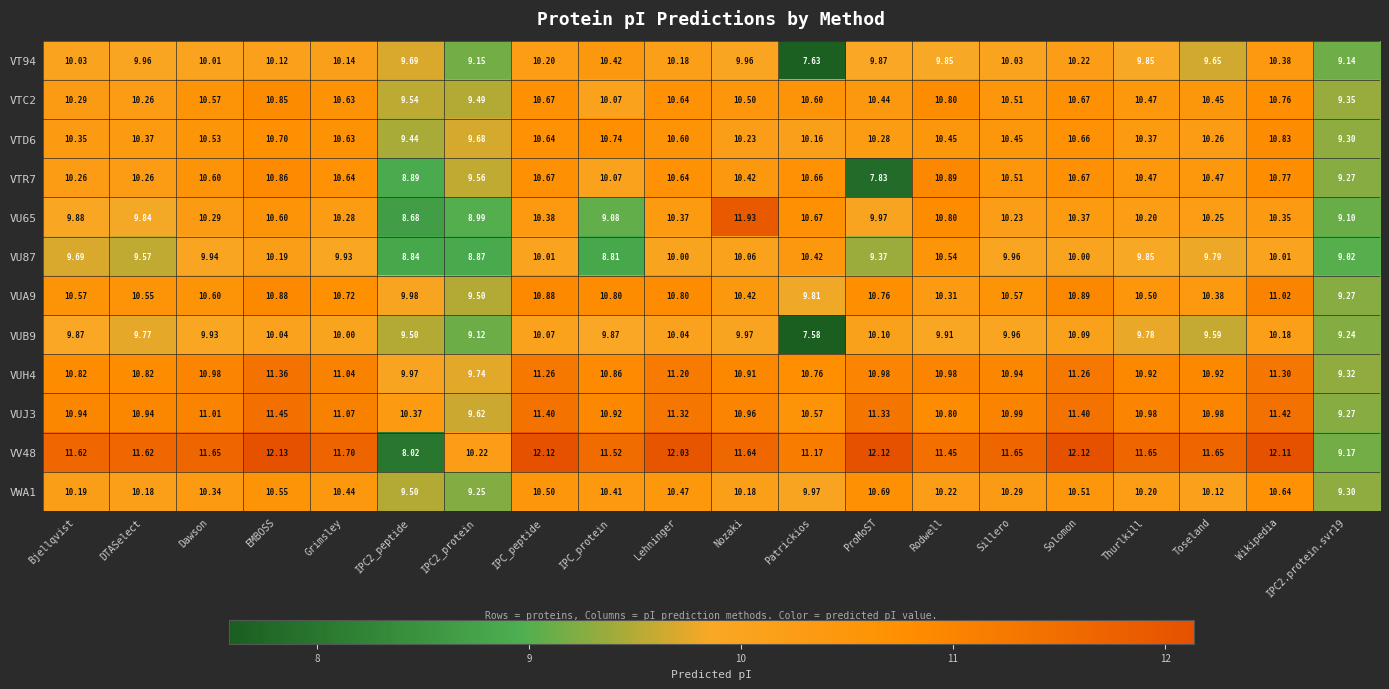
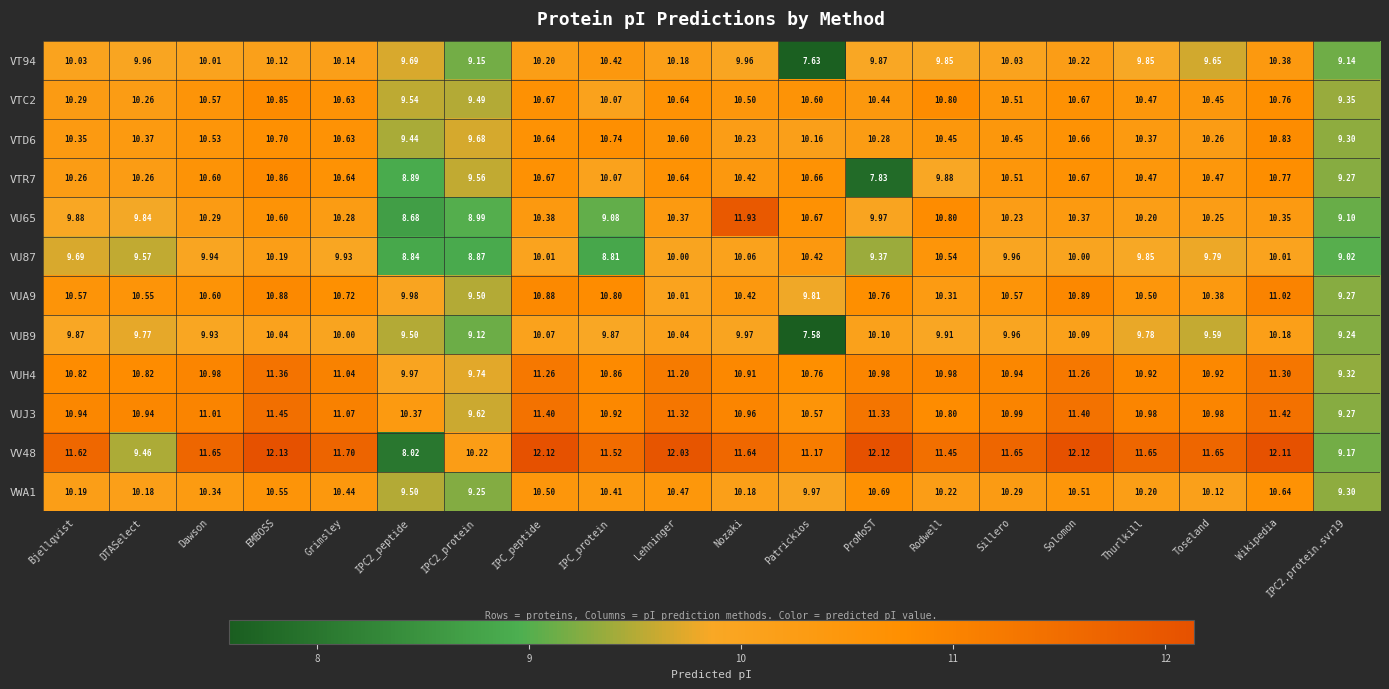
  {
    "VTR7": {
      "Bjellqvist": 10.26,
      "DTASelect": 10.26,
      "Dawson": 10.60,
      "EMBOSS": 10.86,
      "Grimsley": 10.64,
      "IPC2_peptide": 8.89,
      "IPC2_protein": 9.56,
      "IPC_peptide": 10.67,
      "IPC_protein": 10.07,
      "Lehninger": 10.64,
      "Nozaki": 10.42,
      "Patrickios": 10.66,
      "ProMoST": 7.83,
-     "Rodwell": 10.89,
+     "Rodwell": 9.88,
      "Sillero": 10.51,
      "Solomon": 10.67,
      "Thurlkill": 10.47,
      "Toseland": 10.47,
      "Wikipedia": 10.77,
      "IPC2.protein.svr19": 9.27
    },
    "VUA9": {
      "Bjellqvist": 10.57,
      "DTASelect": 10.55,
      "Dawson": 10.60,
      "EMBOSS": 10.88,
      "Grimsley": 10.72,
      "IPC2_peptide": 9.98,
      "IPC2_protein": 9.50,
      "IPC_peptide": 10.88,
      "IPC_protein": 10.80,
-     "Lehninger": 10.80,
+     "Lehninger": 10.01,
      "Nozaki": 10.42,
      "Patrickios": 9.81,
      "ProMoST": 10.76,
      "Rodwell": 10.31,
      "Sillero": 10.57,
      "Solomon": 10.89,
      "Thurlkill": 10.50,
      "Toseland": 10.38,
      "Wikipedia": 11.02,
      "IPC2.protein.svr19": 9.27
    },
    "VV48": {
      "Bjellqvist": 11.62,
-     "DTASelect": 11.62,
+     "DTASelect": 9.46,
      "Dawson": 11.65,
      "EMBOSS": 12.13,
      "Grimsley": 11.70,
      "IPC2_peptide": 8.02,
      "IPC2_protein": 10.22,
      "IPC_peptide": 12.12,
      "IPC_protein": 11.52,
      "Lehninger": 12.03,
      "Nozaki": 11.64,
      "Patrickios": 11.17,
      "ProMoST": 12.12,
      "Rodwell": 11.45,
      "Sillero": 11.65,
      "Solomon": 12.12,
      "Thurlkill": 11.65,
      "Toseland": 11.65,
      "Wikipedia": 12.11,
      "IPC2.protein.svr19": 9.17
    }
  }
